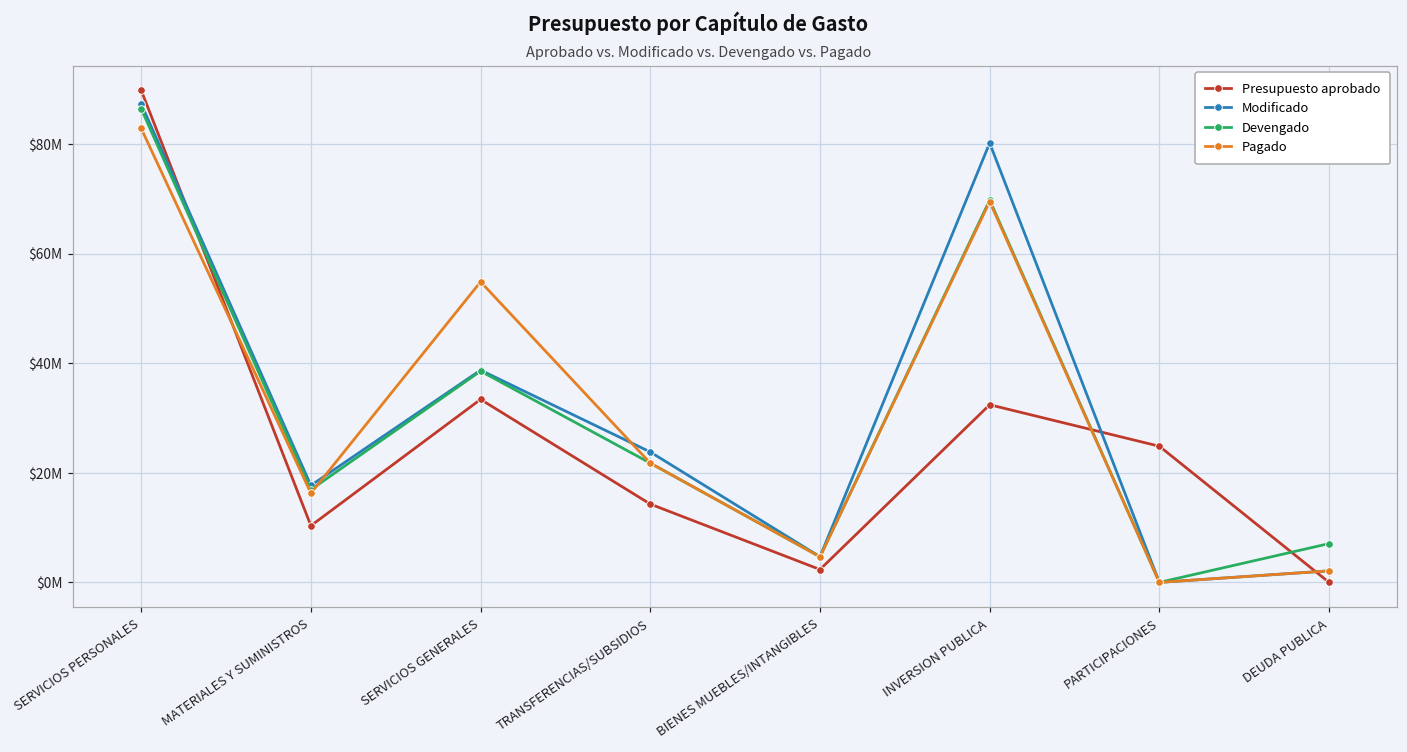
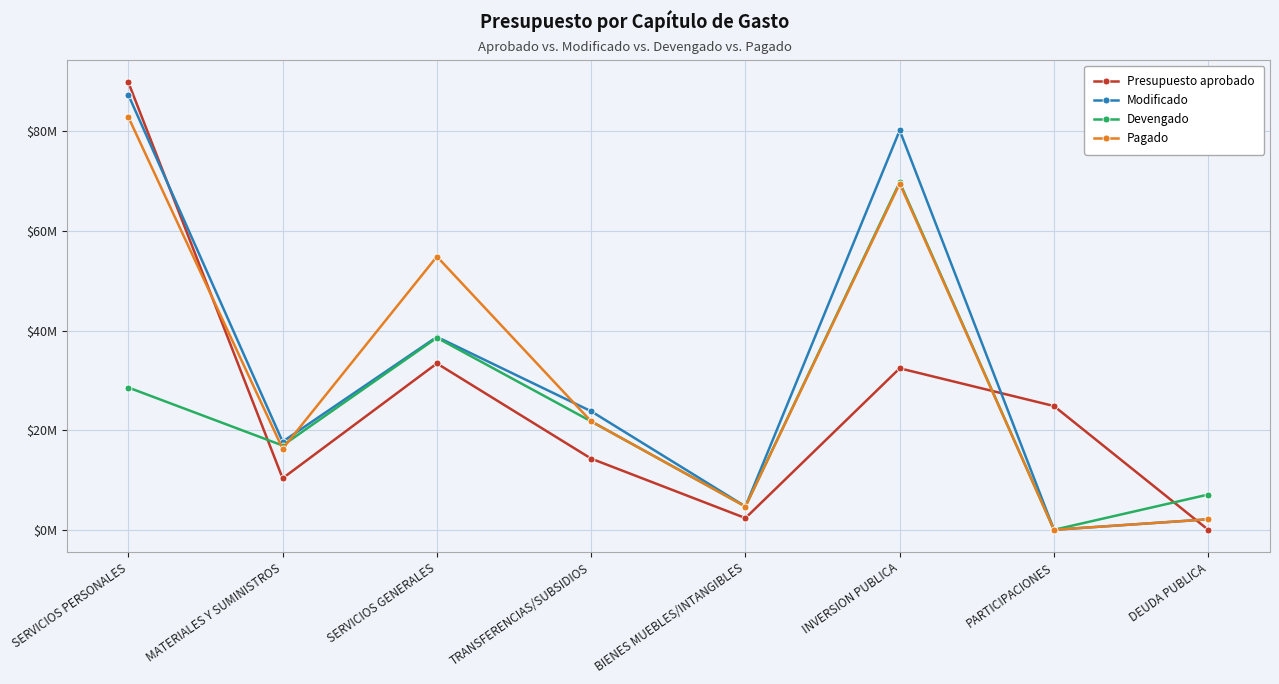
  {
    "Presupuesto aprobado": {
      "SERVICIOS PERSONALES": "$90000000",
      "MATERIALES Y SUMINISTROS": "$10000000",
      "SERVICIOS GENERALES": "$33000000",
      "TRANSFERENCIAS/SUBSIDIOS": "$14000000",
      "BIENES MUEBLES/INTANGIBLES": "$2000000",
      "INVERSION PUBLICA": "$32000000",
      "PARTICIPACIONES": "$25000000",
      "DEUDA PUBLICA": "$0"
    },
    "Modificado": {
      "SERVICIOS PERSONALES": "$87000000",
      "MATERIALES Y SUMINISTROS": "$18000000",
      "TRANSFERENCIAS/SUBSIDIOS": "$24000000",
      "INVERSION PUBLICA": "$80000000"
    },
    "Devengado": {
-     "SERVICIOS PERSONALES": "$86000000",
+     "SERVICIOS PERSONALES": "$29000000",
      "MATERIALES Y SUMINISTROS": "$17000000",
      "DEUDA PUBLICA": "$7000000"
    },
    "Pagado": {
      "SERVICIOS PERSONALES": "$83000000",
      "MATERIALES Y SUMINISTROS": "$16000000",
      "SERVICIOS GENERALES": "$55000000"
    }
  }
